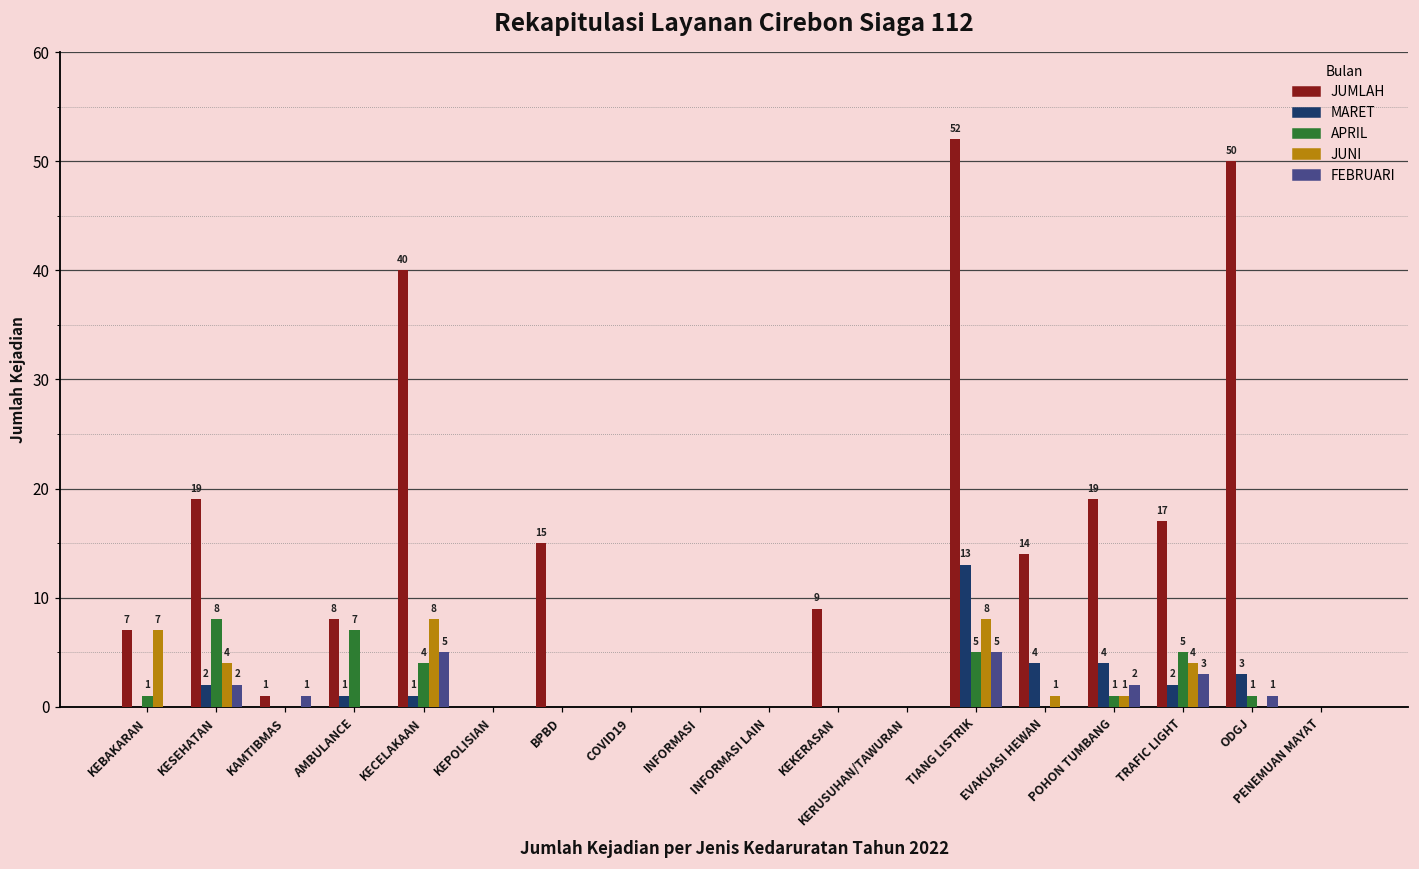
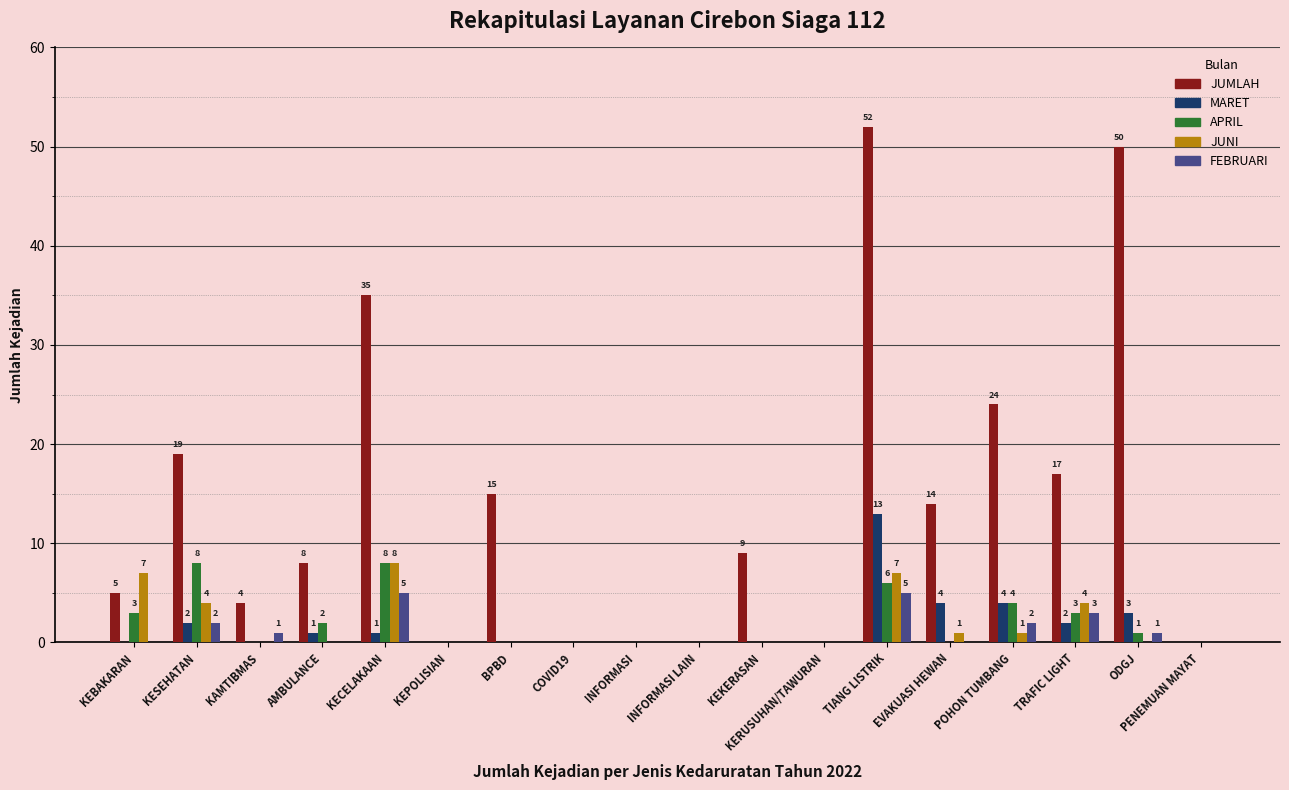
  {
    "JUMLAH": {
-     "KEBAKARAN": 7,
+     "KEBAKARAN": 5,
      "KESEHATAN": 19,
-     "KAMTIBMAS": 1,
+     "KAMTIBMAS": 4,
      "AMBULANCE": 8,
-     "KECELAKAAN": 40,
+     "KECELAKAAN": 35,
      "BPBD": 15,
      "KEKERASAN": 9,
      "TIANG LISTRIK": 52,
      "EVAKUASI HEWAN": 14,
-     "POHON TUMBANG": 19,
+     "POHON TUMBANG": 24,
      "TRAFIC LIGHT": 17,
      "ODGJ": 50
    },
    "APRIL": {
-     "KEBAKARAN": 1,
+     "KEBAKARAN": 3,
      "KESEHATAN": 8,
-     "AMBULANCE": 7,
-     "KECELAKAAN": 4,
-     "TIANG LISTRIK": 5,
-     "POHON TUMBANG": 1,
-     "TRAFIC LIGHT": 5,
+     "AMBULANCE": 2,
+     "KECELAKAAN": 8,
+     "TIANG LISTRIK": 6,
+     "POHON TUMBANG": 4,
+     "TRAFIC LIGHT": 3,
      "ODGJ": 1
    },
    "JUNI": {
      "KEBAKARAN": 7,
      "KESEHATAN": 4,
      "KECELAKAAN": 8,
-     "TIANG LISTRIK": 8,
+     "TIANG LISTRIK": 7,
      "EVAKUASI HEWAN": 1,
      "POHON TUMBANG": 1,
      "TRAFIC LIGHT": 4
    }
  }
